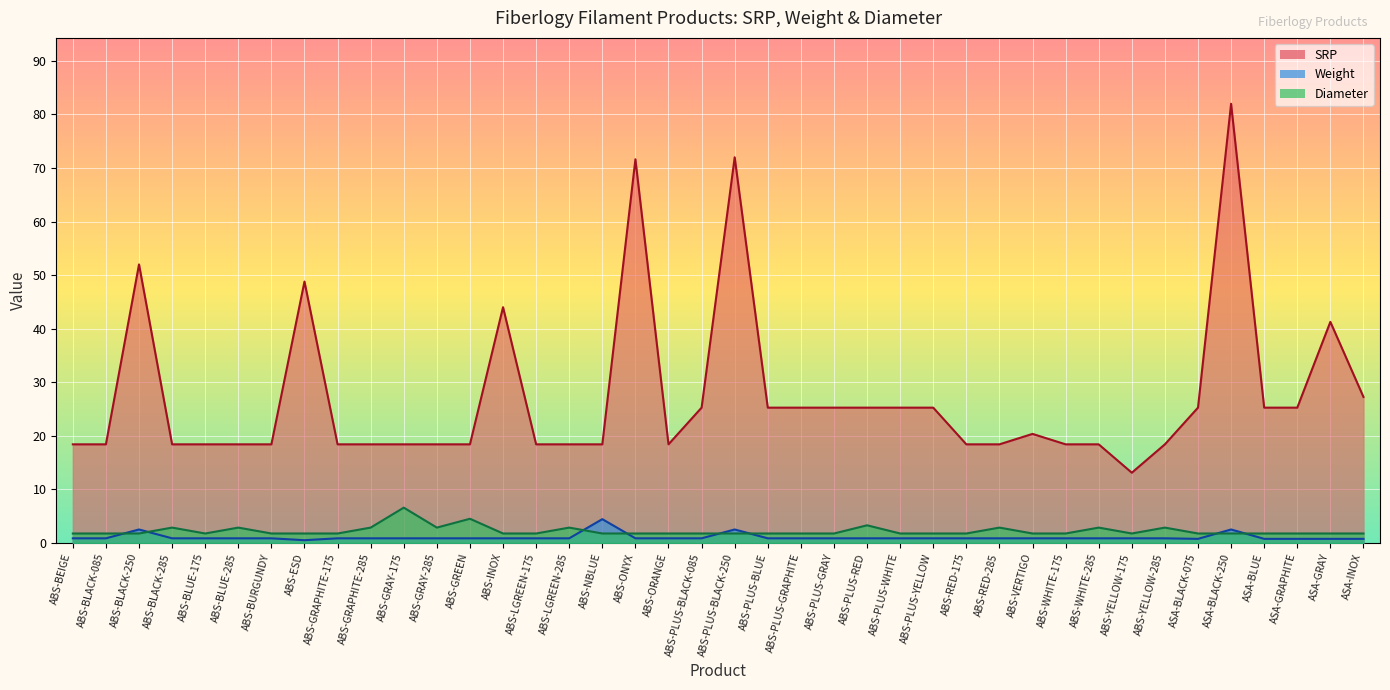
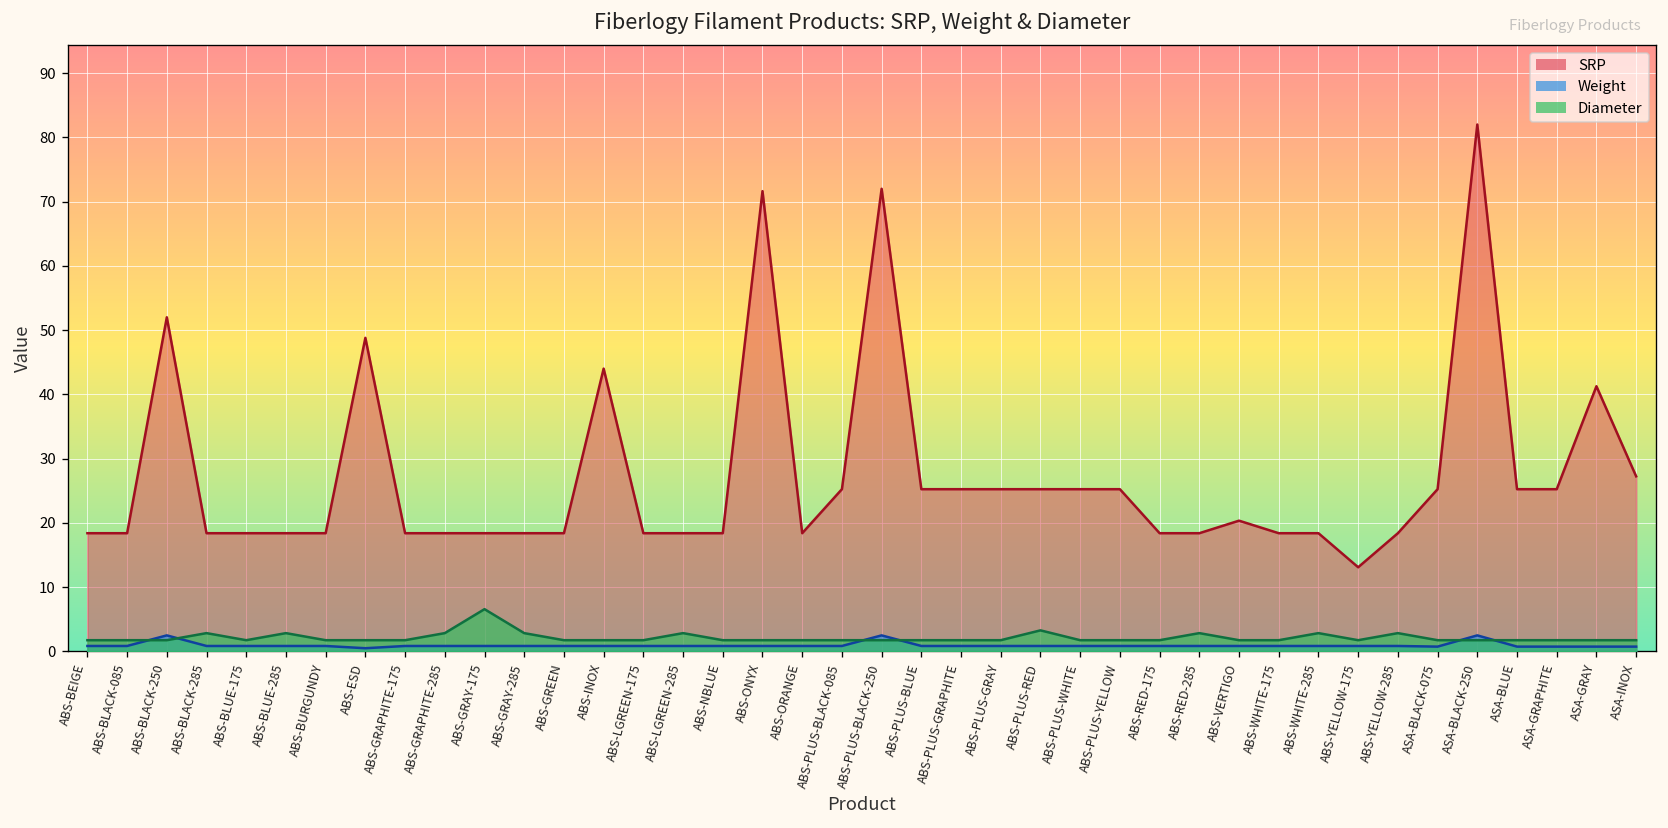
  {
    "SRP": {
      "ABS-BEIGE": 18,
      "ABS-BLACK-085": 18,
      "ABS-BLACK-250": 52,
      "ABS-BLACK-285": 18,
      "ABS-BLUE-175": 18,
      "ABS-BLUE-285": 18,
      "ABS-BURGUNDY": 18,
      "ABS-ESD": 49,
      "ABS-GRAPHITE-175": 18,
      "ABS-GRAPHITE-285": 18,
      "ABS-GRAY-175": 18,
      "ABS-GRAY-285": 18,
      "ABS-GREEN": 18,
      "ABS-INOX": 44,
      "ABS-LGREEN-175": 18,
      "ABS-LGREEN-285": 18,
      "ABS-NBLUE": 18,
      "ABS-ONYX": 72,
      "ABS-ORANGE": 18,
      "ABS-PLUS-BLACK-085": 25,
      "ABS-PLUS-BLACK-250": 72,
      "ABS-PLUS-BLUE": 25,
      "ABS-PLUS-GRAPHITE": 25,
      "ABS-PLUS-GRAY": 25,
      "ABS-PLUS-RED": 25,
      "ABS-PLUS-WHITE": 25,
      "ABS-PLUS-YELLOW": 25,
      "ABS-RED-175": 18,
      "ABS-RED-285": 18,
      "ABS-VERTIGO": 20,
      "ABS-WHITE-175": 18,
      "ABS-WHITE-285": 18,
      "ABS-YELLOW-175": 13,
      "ABS-YELLOW-285": 18,
      "ASA-BLACK-075": 25,
      "ASA-BLACK-250": 82,
      "ASA-BLUE": 25,
      "ASA-GRAPHITE": 25,
      "ASA-GRAY": 41,
      "ASA-INOX": 27
    },
    "Weight": {
      "ABS-BEIGE": 1,
      "ABS-BLACK-085": 1,
      "ABS-BLACK-250": 3,
      "ABS-BLACK-285": 1,
      "ABS-BLUE-175": 1,
      "ABS-BLUE-285": 1,
      "ABS-BURGUNDY": 1,
      "ABS-ESD": 1,
      "ABS-GRAPHITE-175": 1,
      "ABS-GRAPHITE-285": 1,
      "ABS-GRAY-175": 1,
      "ABS-GRAY-285": 1,
      "ABS-GREEN": 1,
      "ABS-INOX": 1,
      "ABS-LGREEN-175": 1,
      "ABS-LGREEN-285": 1,
-     "ABS-NBLUE": 4,
+     "ABS-NBLUE": 1,
      "ABS-ONYX": 1,
      "ABS-ORANGE": 1,
      "ABS-PLUS-BLACK-085": 1,
      "ABS-PLUS-BLACK-250": 3,
      "ABS-PLUS-BLUE": 1,
      "ABS-PLUS-GRAPHITE": 1,
      "ABS-PLUS-GRAY": 1,
      "ABS-PLUS-RED": 1,
      "ABS-PLUS-WHITE": 1,
      "ABS-PLUS-YELLOW": 1,
      "ABS-RED-175": 1,
      "ABS-RED-285": 1,
      "ABS-VERTIGO": 1,
      "ABS-WHITE-175": 1,
      "ABS-WHITE-285": 1,
      "ABS-YELLOW-175": 1,
      "ABS-YELLOW-285": 1,
      "ASA-BLACK-075": 1,
      "ASA-BLACK-250": 3,
      "ASA-BLUE": 1,
      "ASA-GRAPHITE": 1,
      "ASA-GRAY": 1,
      "ASA-INOX": 1
    },
    "Diameter": {
      "ABS-BEIGE": 2,
      "ABS-BLACK-085": 2,
      "ABS-BLACK-250": 2,
      "ABS-BLACK-285": 3,
      "ABS-BLUE-175": 2,
      "ABS-BLUE-285": 3,
      "ABS-BURGUNDY": 2,
      "ABS-ESD": 2,
      "ABS-GRAPHITE-175": 2,
      "ABS-GRAPHITE-285": 3,
      "ABS-GRAY-175": 7,
      "ABS-GRAY-285": 3,
-     "ABS-GREEN": 5,
+     "ABS-GREEN": 2,
      "ABS-INOX": 2,
      "ABS-LGREEN-175": 2,
      "ABS-LGREEN-285": 3,
      "ABS-NBLUE": 2,
      "ABS-ONYX": 2,
      "ABS-ORANGE": 2,
      "ABS-PLUS-BLACK-085": 2,
      "ABS-PLUS-BLACK-250": 2,
      "ABS-PLUS-BLUE": 2,
      "ABS-PLUS-GRAPHITE": 2,
      "ABS-PLUS-GRAY": 2,
      "ABS-PLUS-RED": 3,
      "ABS-PLUS-WHITE": 2,
      "ABS-PLUS-YELLOW": 2,
      "ABS-RED-175": 2,
      "ABS-RED-285": 3,
      "ABS-VERTIGO": 2,
      "ABS-WHITE-175": 2,
      "ABS-WHITE-285": 3,
      "ABS-YELLOW-175": 2,
      "ABS-YELLOW-285": 3,
      "ASA-BLACK-075": 2,
      "ASA-BLACK-250": 2,
      "ASA-BLUE": 2,
      "ASA-GRAPHITE": 2,
      "ASA-GRAY": 2,
      "ASA-INOX": 2
    }
  }
